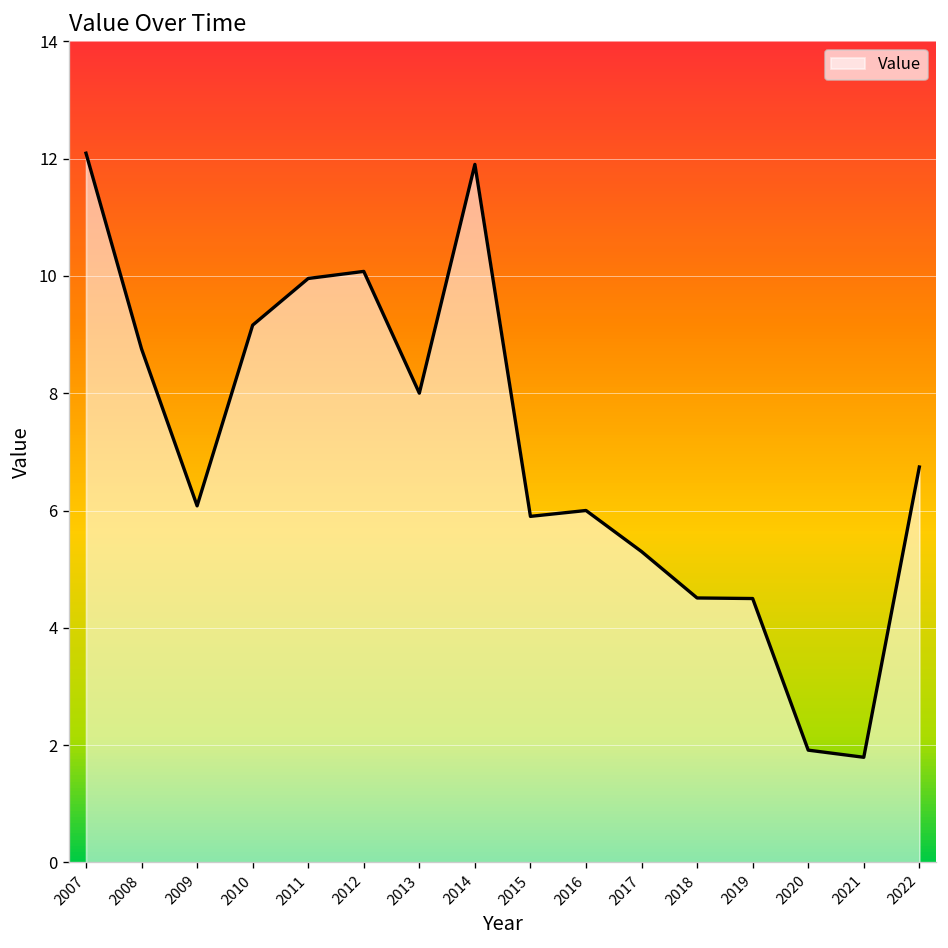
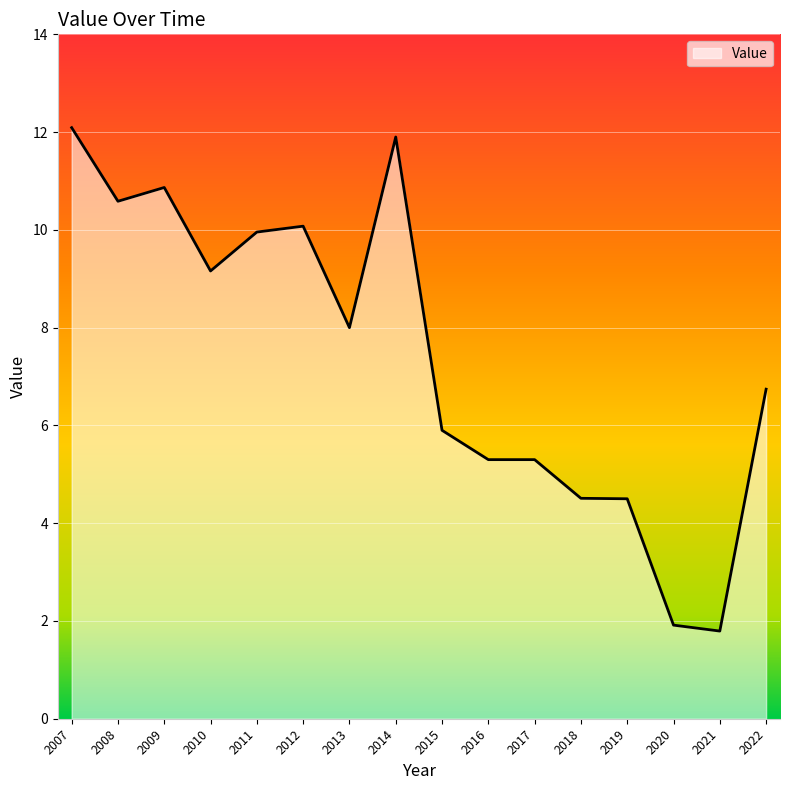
  {
    "2007": 12.1,
-   "2008": 8.8,
-   "2009": 6.1,
+   "2008": 10.6,
+   "2009": 10.9,
    "2010": 9.2,
    "2011": 10.0,
    "2012": 10.1,
    "2013": 8.0,
    "2014": 11.9,
    "2015": 5.9,
-   "2016": 6.0,
+   "2016": 5.3,
    "2017": 5.3,
    "2018": 4.5,
    "2019": 4.5,
    "2020": 1.9,
    "2021": 1.8,
    "2022": 6.7
  }
